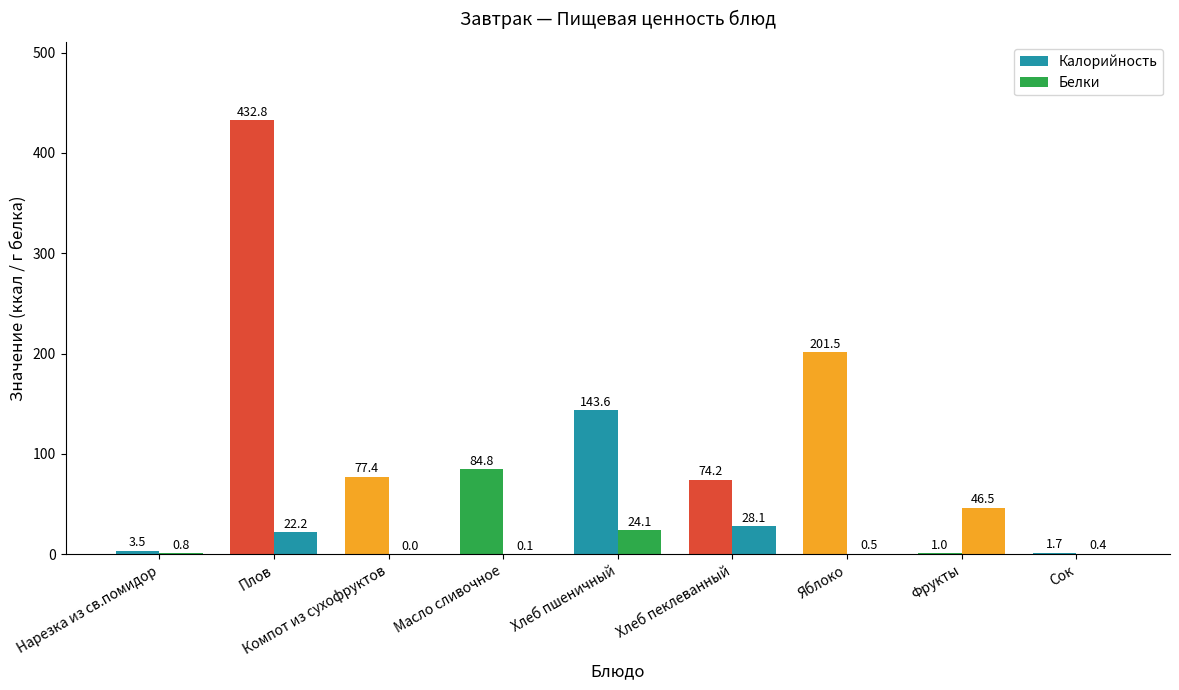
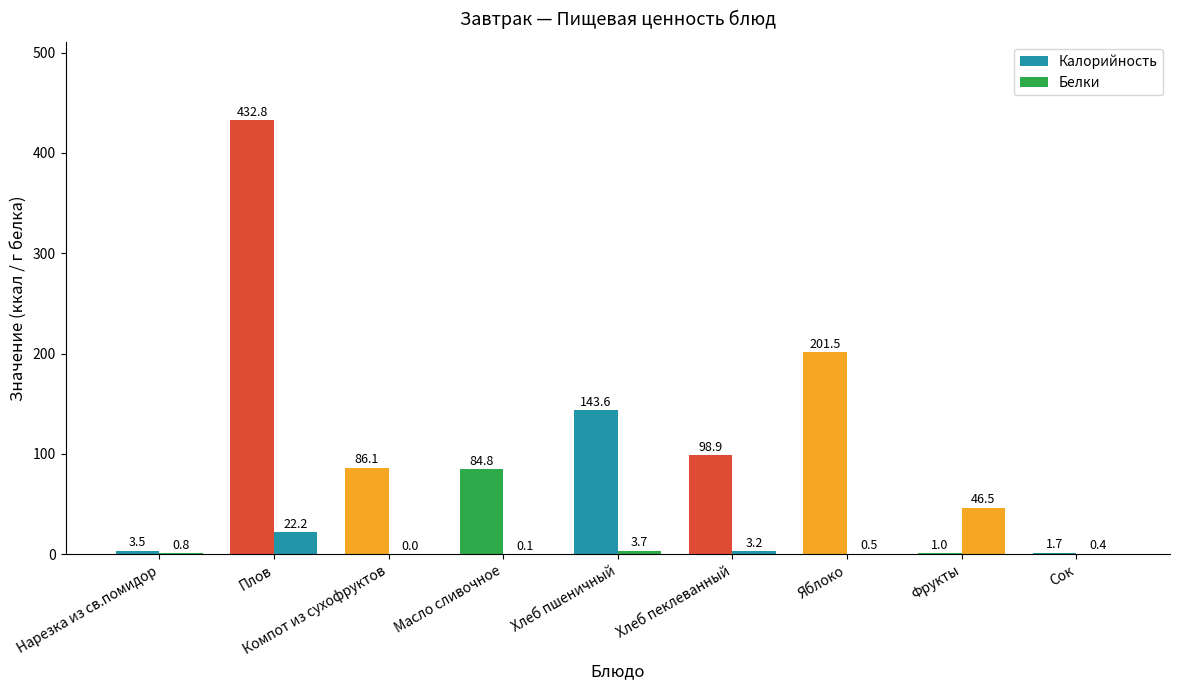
  {
    "Калорийность": {
      "Нарезка из св.помидор": 3.5,
      "Плов": 432.8,
-     "Компот из сухофруктов": 77.4,
+     "Компот из сухофруктов": 86.1,
      "Масло сливочное": 84.8,
      "Хлеб пшеничный": 143.6,
-     "Хлеб пеклеванный": 74.2,
+     "Хлеб пеклеванный": 98.9,
      "Яблоко": 201.5,
      "Фрукты": 1.0,
      "Сок": 1.7
    },
    "Белки": {
      "Нарезка из св.помидор": 0.8,
      "Плов": 22.2,
      "Компот из сухофруктов": 0.0,
      "Масло сливочное": 0.1,
-     "Хлеб пшеничный": 24.1,
-     "Хлеб пеклеванный": 28.1,
+     "Хлеб пшеничный": 3.7,
+     "Хлеб пеклеванный": 3.2,
      "Яблоко": 0.5,
      "Фрукты": 46.5,
      "Сок": 0.4
    }
  }
